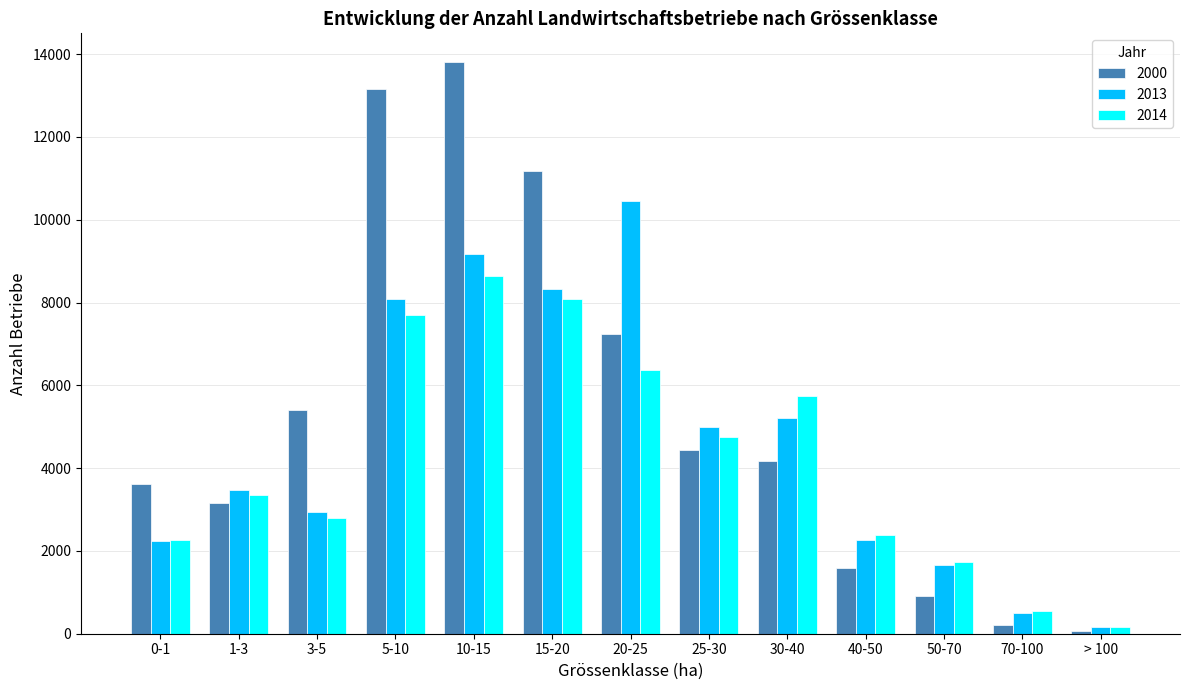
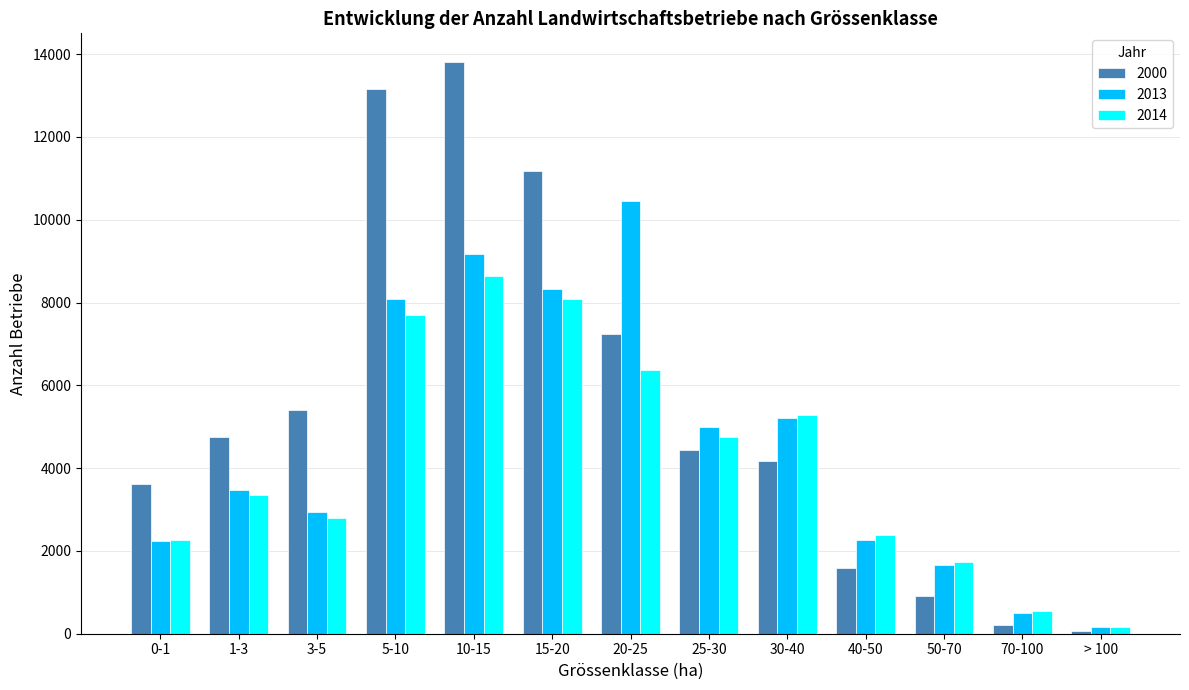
  {
    "2000": {
      "0-1": 3600,
-     "1-3": 3200,
+     "1-3": 4800,
      "3-5": 5400,
      "5-10": 13100,
      "10-15": 13800,
      "15-20": 11200,
      "20-25": 7200,
      "25-30": 4400,
      "30-40": 4200,
      "40-50": 1600,
      "50-70": 900,
      "70-100": 200,
      "> 100": 100
    },
    "2013": {
      "0-1": 2200,
      "1-3": 3500,
      "3-5": 2900,
      "5-10": 8100,
      "10-15": 9200,
      "15-20": 8300,
      "20-25": 10500,
      "25-30": 5000,
      "30-40": 5200,
      "40-50": 2300,
      "50-70": 1600,
      "70-100": 500,
      "> 100": 200
    },
    "2014": {
      "0-1": 2300,
      "1-3": 3400,
      "3-5": 2800,
      "5-10": 7700,
      "10-15": 8600,
      "15-20": 8100,
      "20-25": 6400,
      "25-30": 4700,
-     "30-40": 5700,
+     "30-40": 5300,
      "40-50": 2400,
      "50-70": 1700,
      "70-100": 500,
      "> 100": 200
    }
  }
